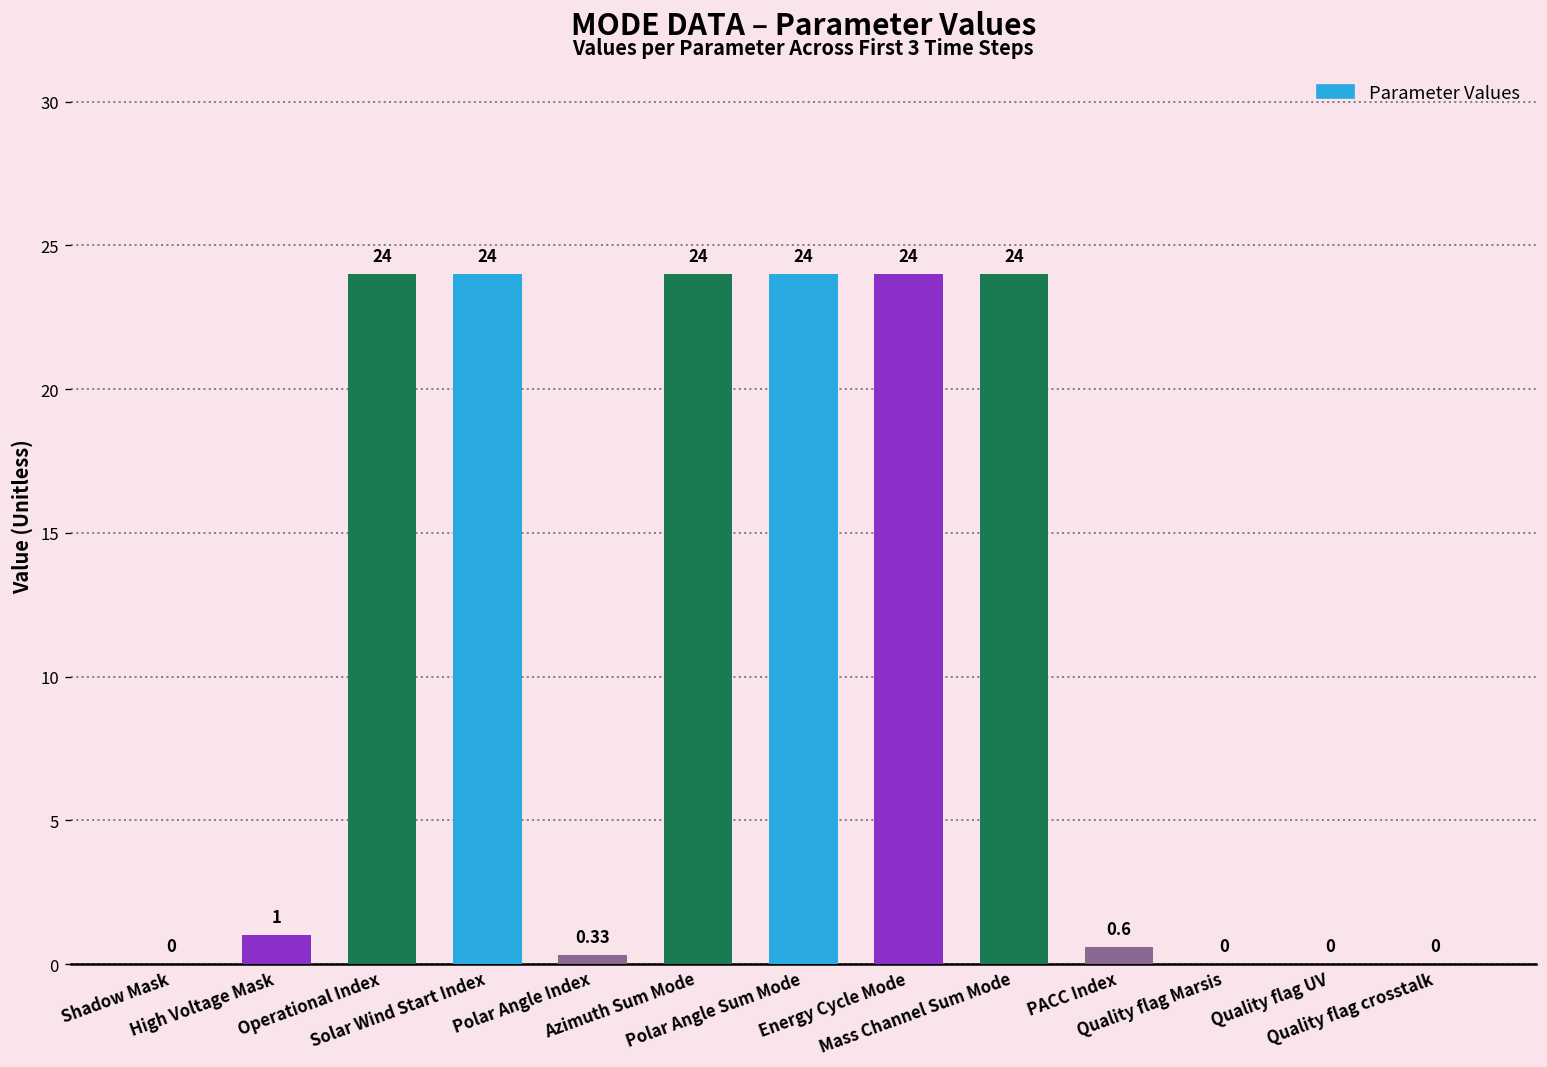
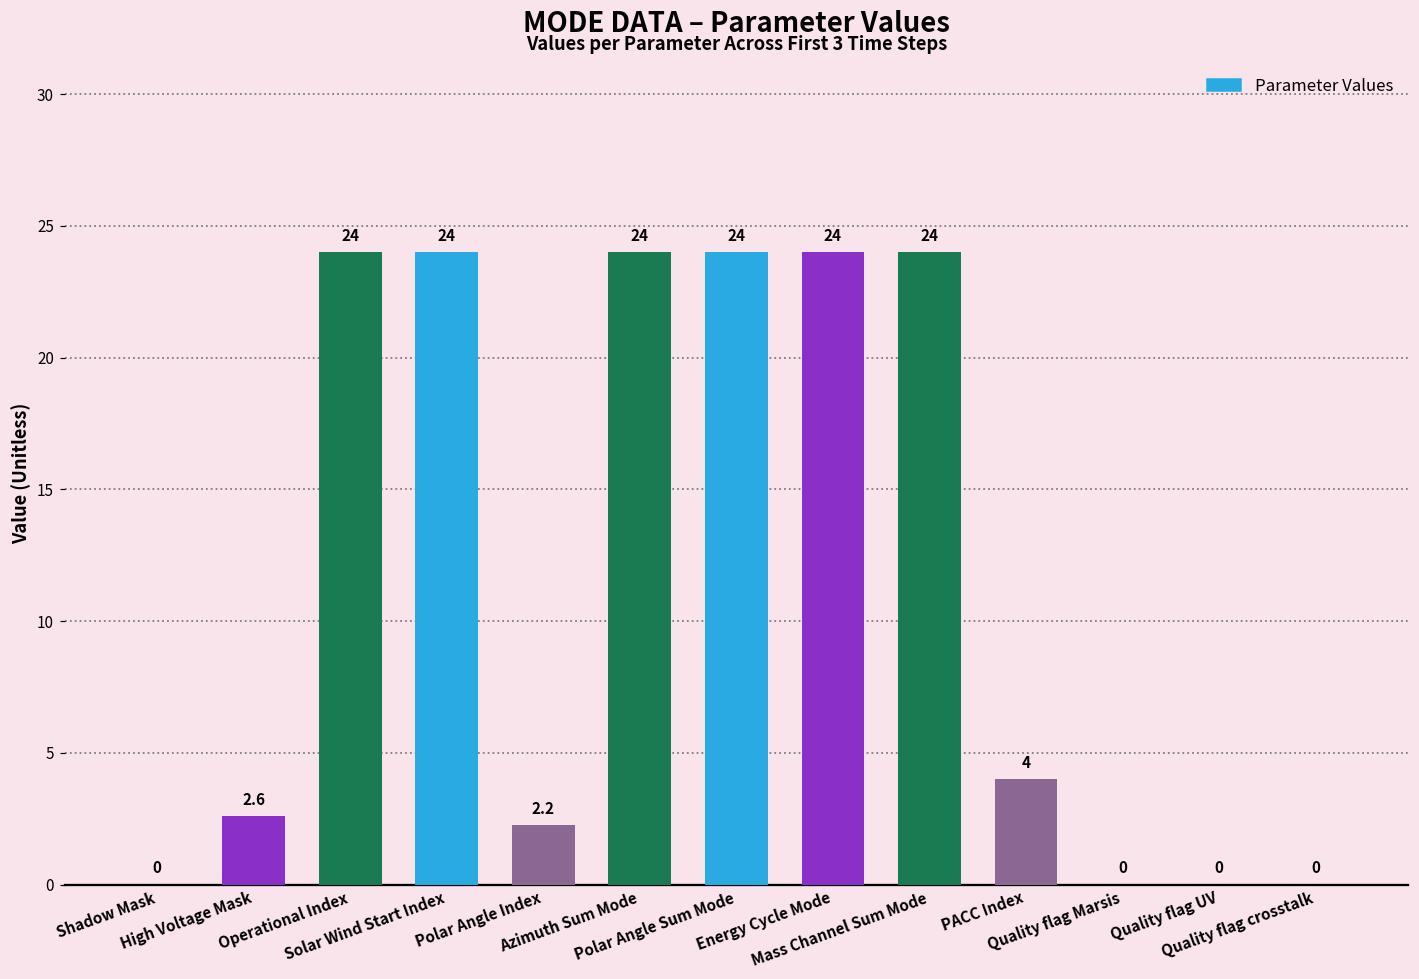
  {
    "Shadow Mask": 0,
-   "High Voltage Mask": 1,
+   "High Voltage Mask": 2.6,
    "Operational Index": 24,
    "Solar Wind Start Index": 24,
-   "Polar Angle Index": 0.33,
+   "Polar Angle Index": 2.2,
    "Azimuth Sum Mode": 24,
    "Polar Angle Sum Mode": 24,
    "Energy Cycle Mode": 24,
    "Mass Channel Sum Mode": 24,
-   "PACC Index": 0.6,
+   "PACC Index": 4,
    "Quality flag Marsis": 0,
    "Quality flag UV": 0,
    "Quality flag crosstalk": 0
  }
